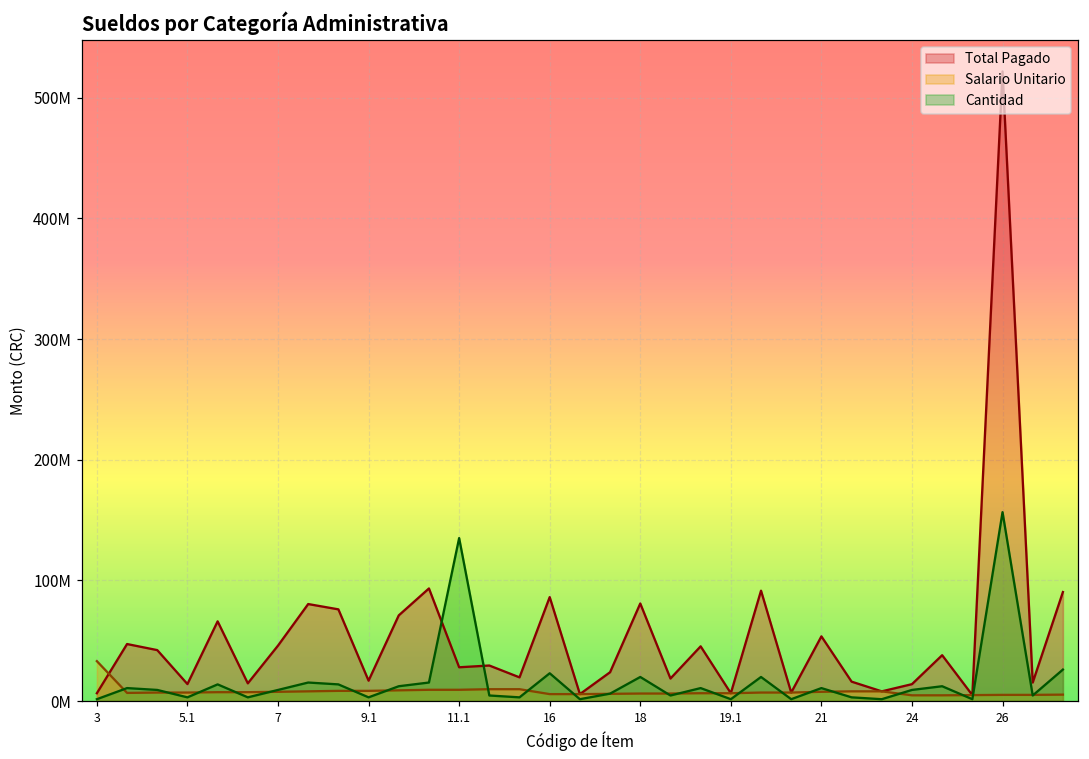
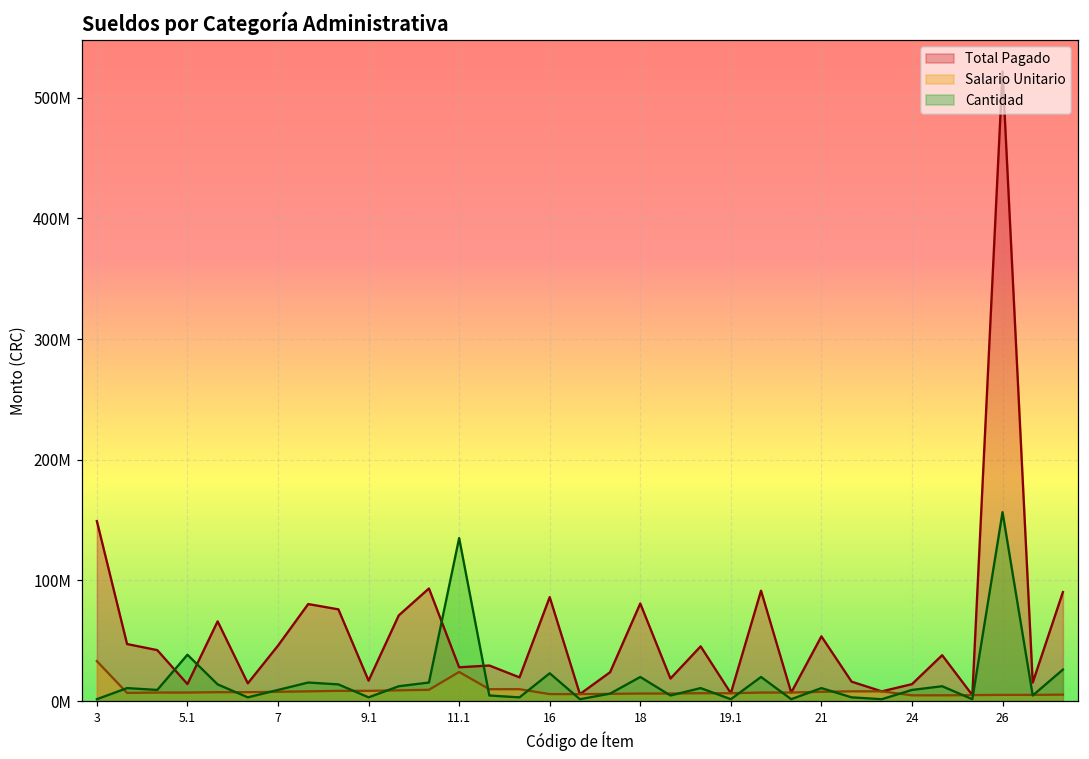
  {
    "Total Pagado": {
-     "3": 6000000,
+     "3": 149000000,
      "5.1": 14000000,
      "9.1": 17000000,
      "11.1": 28000000,
      "18": 81000000,
      "21": 54000000,
      "24": 14000000
    },
    "Salario Unitario": {
      "3": 33000000,
      "5.1": 7000000,
      "9.1": 8000000,
-     "11.1": 9000000,
+     "11.1": 24000000,
      "18": 6000000,
      "21": 8000000,
      "24": 5000000
    },
    "Cantidad": {
      "3": 2000000,
-     "5.1": 3000000,
+     "5.1": 38000000,
      "9.1": 3000000,
      "11.1": 135000000,
      "18": 20000000,
      "19.1": 2000000,
      "21": 11000000,
      "24": 9000000
    }
  }
